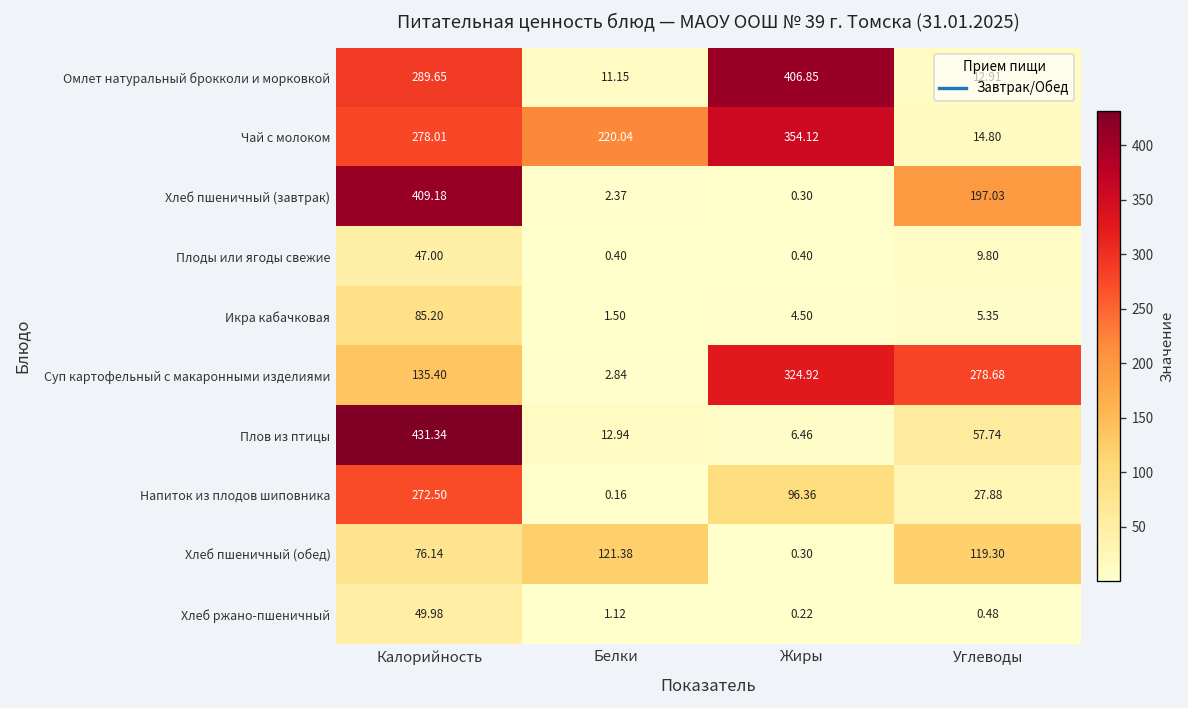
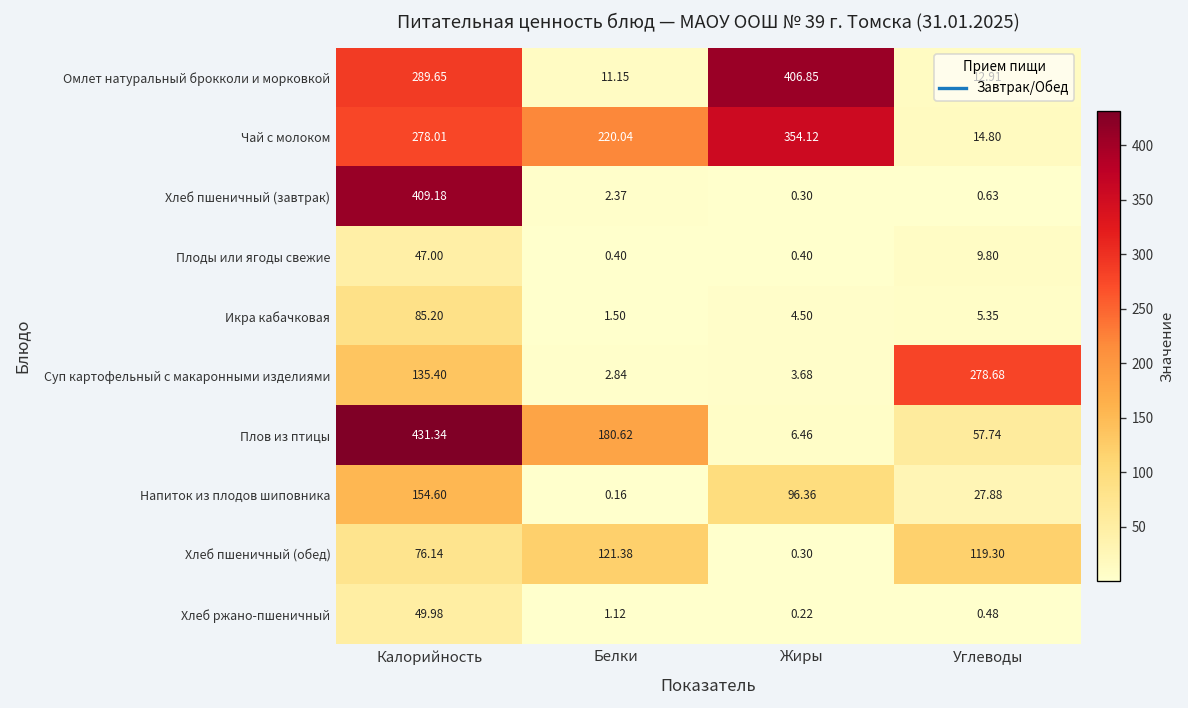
  {
    "Омлет натуральный брокколи и морковкой": {
      "Калорийность": 289.65,
      "Белки": 11.15,
      "Жиры": 406.85
    },
    "Чай с молоком": {
      "Калорийность": 278.01,
      "Белки": 220.04,
      "Жиры": 354.12,
      "Углеводы": 14.80
    },
    "Хлеб пшеничный (завтрак)": {
      "Калорийность": 409.18,
      "Белки": 2.37,
      "Жиры": 0.30,
-     "Углеводы": 197.03
+     "Углеводы": 0.63
    },
    "Плоды или ягоды свежие": {
      "Калорийность": 47.00,
      "Белки": 0.40,
      "Жиры": 0.40,
      "Углеводы": 9.80
    },
    "Икра кабачковая": {
      "Калорийность": 85.20,
      "Белки": 1.50,
      "Жиры": 4.50,
      "Углеводы": 5.35
    },
    "Суп картофельный с макаронными изделиями": {
      "Калорийность": 135.40,
      "Белки": 2.84,
-     "Жиры": 324.92,
+     "Жиры": 3.68,
      "Углеводы": 278.68
    },
    "Плов из птицы": {
      "Калорийность": 431.34,
-     "Белки": 12.94,
+     "Белки": 180.62,
      "Жиры": 6.46,
      "Углеводы": 57.74
    },
    "Напиток из плодов шиповника": {
-     "Калорийность": 272.50,
+     "Калорийность": 154.60,
      "Белки": 0.16,
      "Жиры": 96.36,
      "Углеводы": 27.88
    },
    "Хлеб пшеничный (обед)": {
      "Калорийность": 76.14,
      "Белки": 121.38,
      "Жиры": 0.30,
      "Углеводы": 119.30
    },
    "Хлеб ржано-пшеничный": {
      "Калорийность": 49.98,
      "Белки": 1.12,
      "Жиры": 0.22,
      "Углеводы": 0.48
    }
  }
